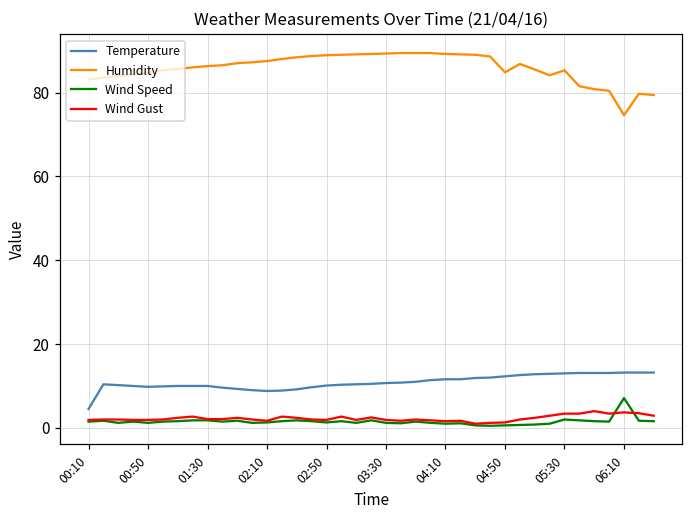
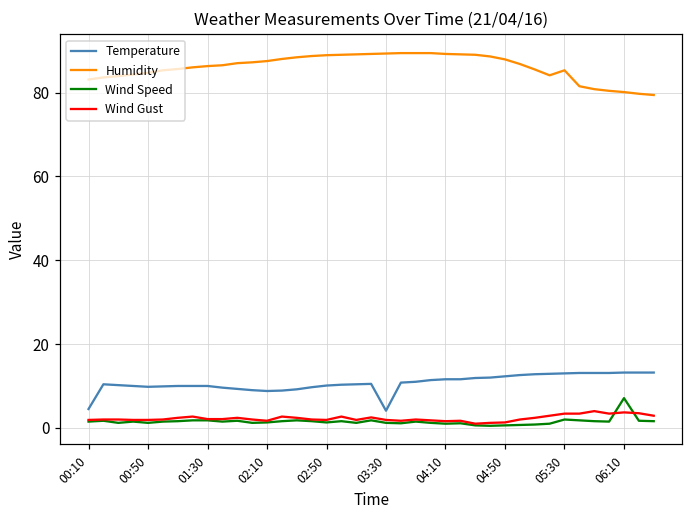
  {
    "Temperature": {
      "00:10": 5,
      "00:50": 10,
      "01:30": 10,
      "02:10": 9,
      "02:50": 10,
-     "03:30": 11,
+     "03:30": 4,
      "04:10": 12,
      "04:50": 12,
      "05:30": 13,
      "06:10": 13
    },
    "Humidity": {
      "01:30": 86,
      "02:10": 88,
      "02:50": 89,
      "03:30": 89,
      "04:10": 89,
-     "04:50": 85,
+     "04:50": 88,
      "05:30": 85,
-     "06:10": 75
+     "06:10": 80
    },
    "Wind Speed": {
      "00:50": 1,
      "03:30": 1,
      "04:50": 1,
      "05:30": 2,
      "06:10": 7
    },
    "Wind Gust": {
      "00:50": 2,
      "03:30": 2,
      "04:50": 1,
      "05:30": 3,
      "06:10": 4
    }
  }
